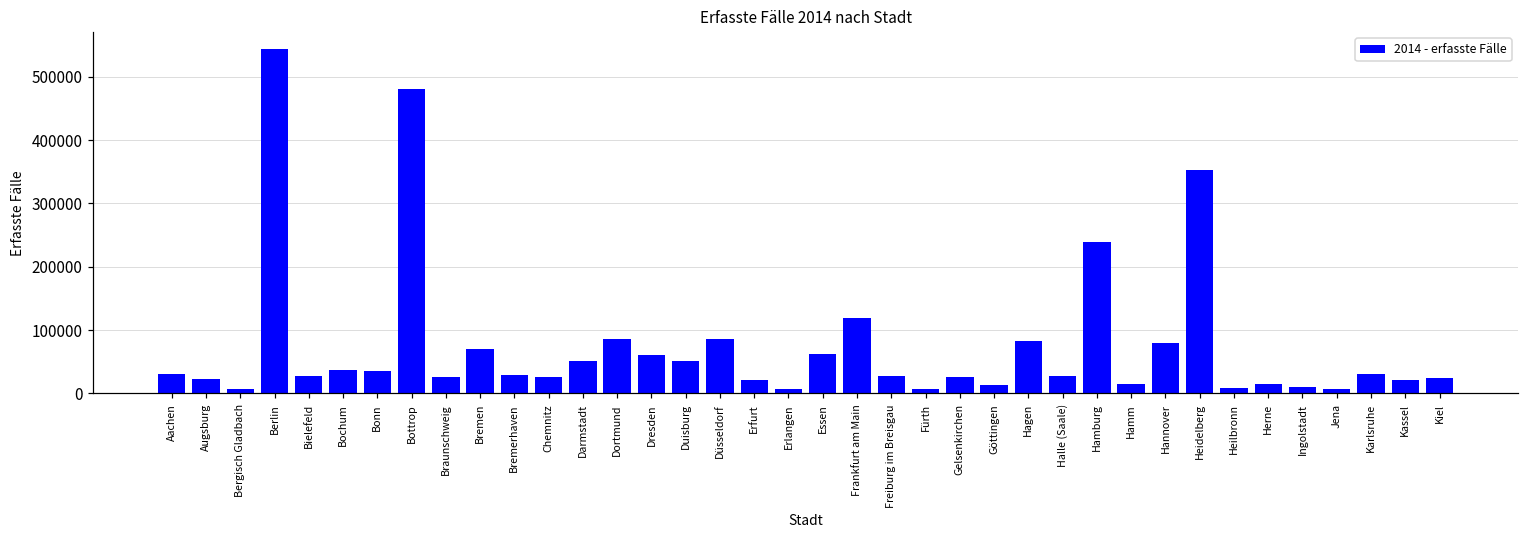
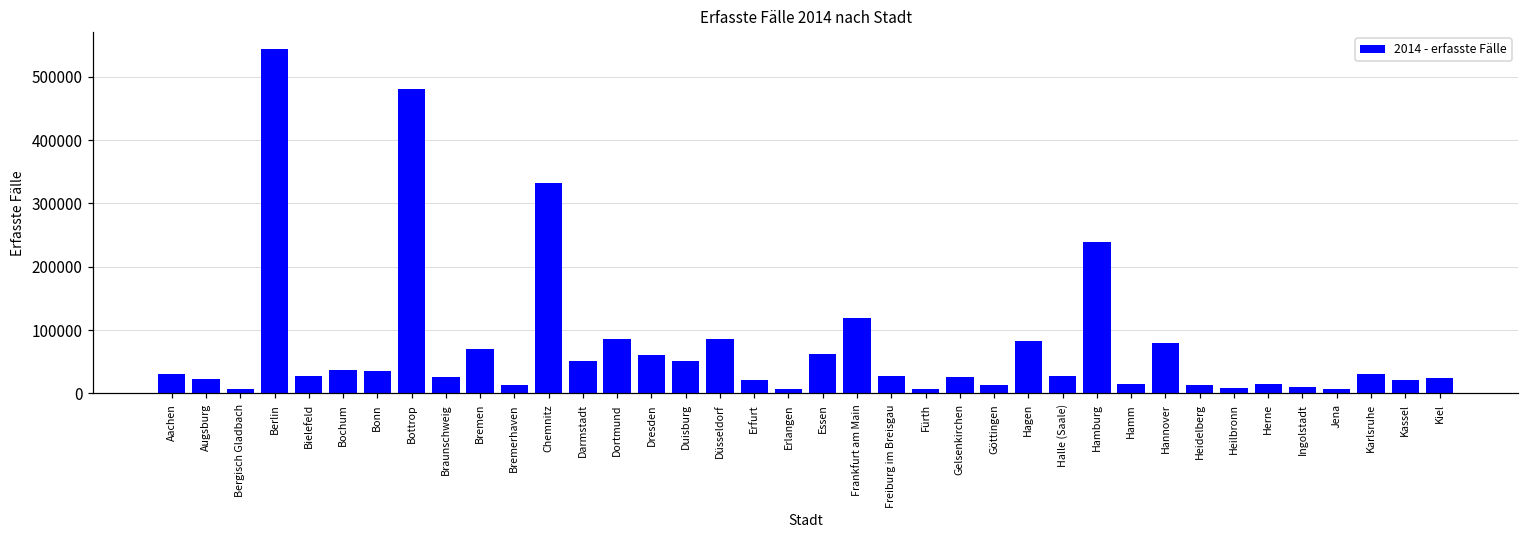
  {
    "Aachen": 30000,
    "Augsburg": 20000,
    "Bergisch Gladbach": 10000,
    "Berlin": 540000,
    "Bielefeld": 30000,
    "Bochum": 40000,
    "Bonn": 40000,
    "Bottrop": 480000,
    "Braunschweig": 30000,
    "Bremen": 70000,
-   "Bremerhaven": 30000,
-   "Chemnitz": 30000,
+   "Bremerhaven": 10000,
+   "Chemnitz": 330000,
    "Darmstadt": 50000,
    "Dortmund": 90000,
    "Dresden": 60000,
    "Duisburg": 50000,
    "Düsseldorf": 90000,
    "Erfurt": 20000,
    "Erlangen": 10000,
    "Essen": 60000,
    "Frankfurt am Main": 120000,
    "Freiburg im Breisgau": 30000,
    "Fürth": 10000,
    "Gelsenkirchen": 30000,
    "Göttingen": 10000,
    "Hagen": 80000,
    "Halle (Saale)": 30000,
    "Hamburg": 240000,
    "Hamm": 20000,
    "Hannover": 80000,
-   "Heidelberg": 350000,
+   "Heidelberg": 10000,
    "Heilbronn": 10000,
    "Herne": 10000,
    "Ingolstadt": 10000,
    "Jena": 10000,
    "Karlsruhe": 30000,
    "Kassel": 20000,
    "Kiel": 20000
  }
